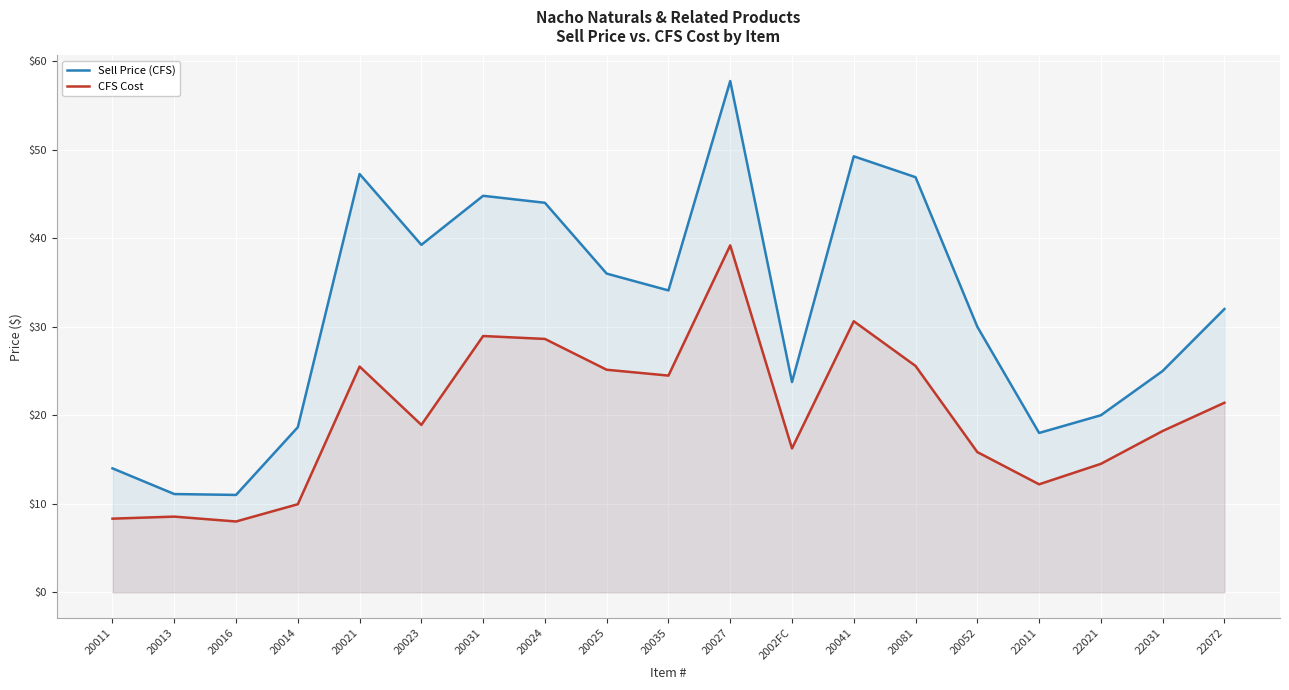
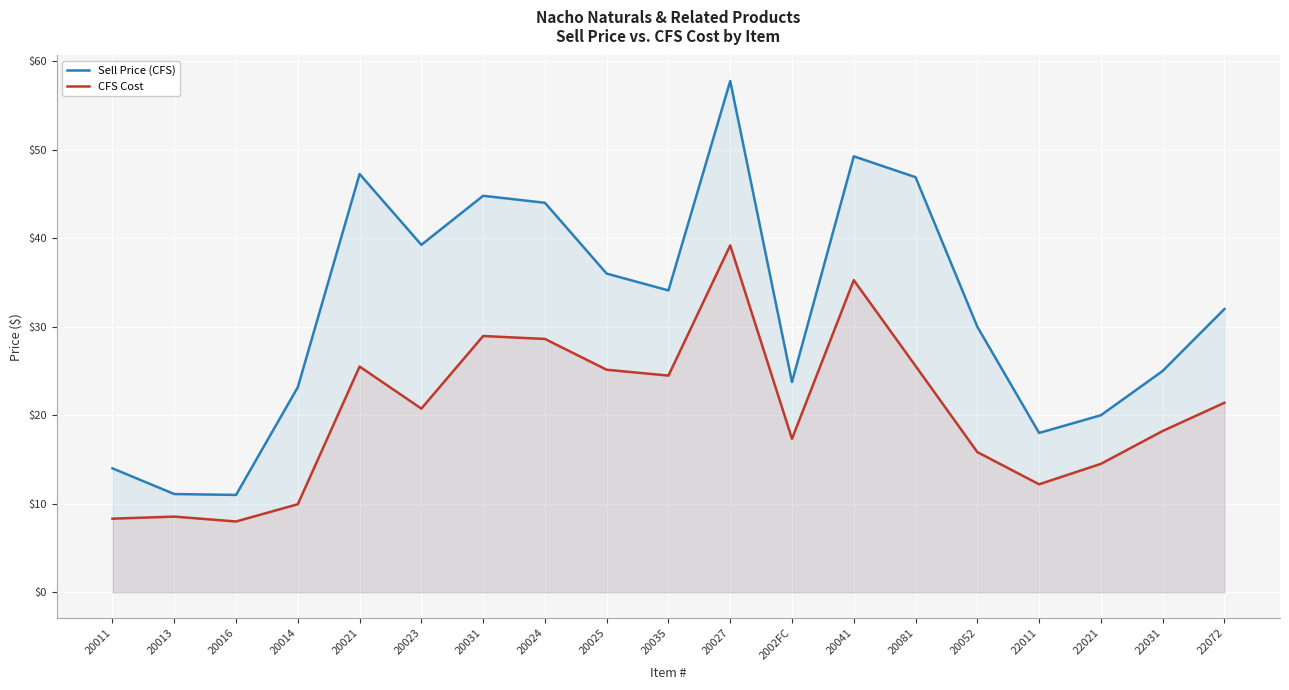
  {
    "Sell Price (CFS)": {
      "20011": "$14",
      "20013": "$11",
      "20016": "$11",
-     "20014": "$19",
+     "20014": "$23",
      "20021": "$47",
      "20023": "$39",
      "20031": "$45",
      "20024": "$44",
      "20025": "$36",
      "20035": "$34",
      "20027": "$58",
      "2002FC": "$24",
      "20041": "$49",
      "20081": "$47",
      "20052": "$30",
      "22011": "$18",
      "22021": "$20",
      "22031": "$25",
      "22072": "$32"
    },
    "CFS Cost": {
      "20011": "$8",
      "20013": "$9",
      "20016": "$8",
      "20014": "$10",
      "20021": "$26",
-     "20023": "$19",
+     "20023": "$21",
      "20031": "$29",
      "20024": "$29",
      "20025": "$25",
      "20035": "$24",
      "20027": "$39",
-     "2002FC": "$16",
-     "20041": "$31",
+     "2002FC": "$17",
+     "20041": "$35",
      "20081": "$26",
      "20052": "$16",
      "22011": "$12",
      "22021": "$15",
      "22031": "$18",
      "22072": "$21"
    }
  }
